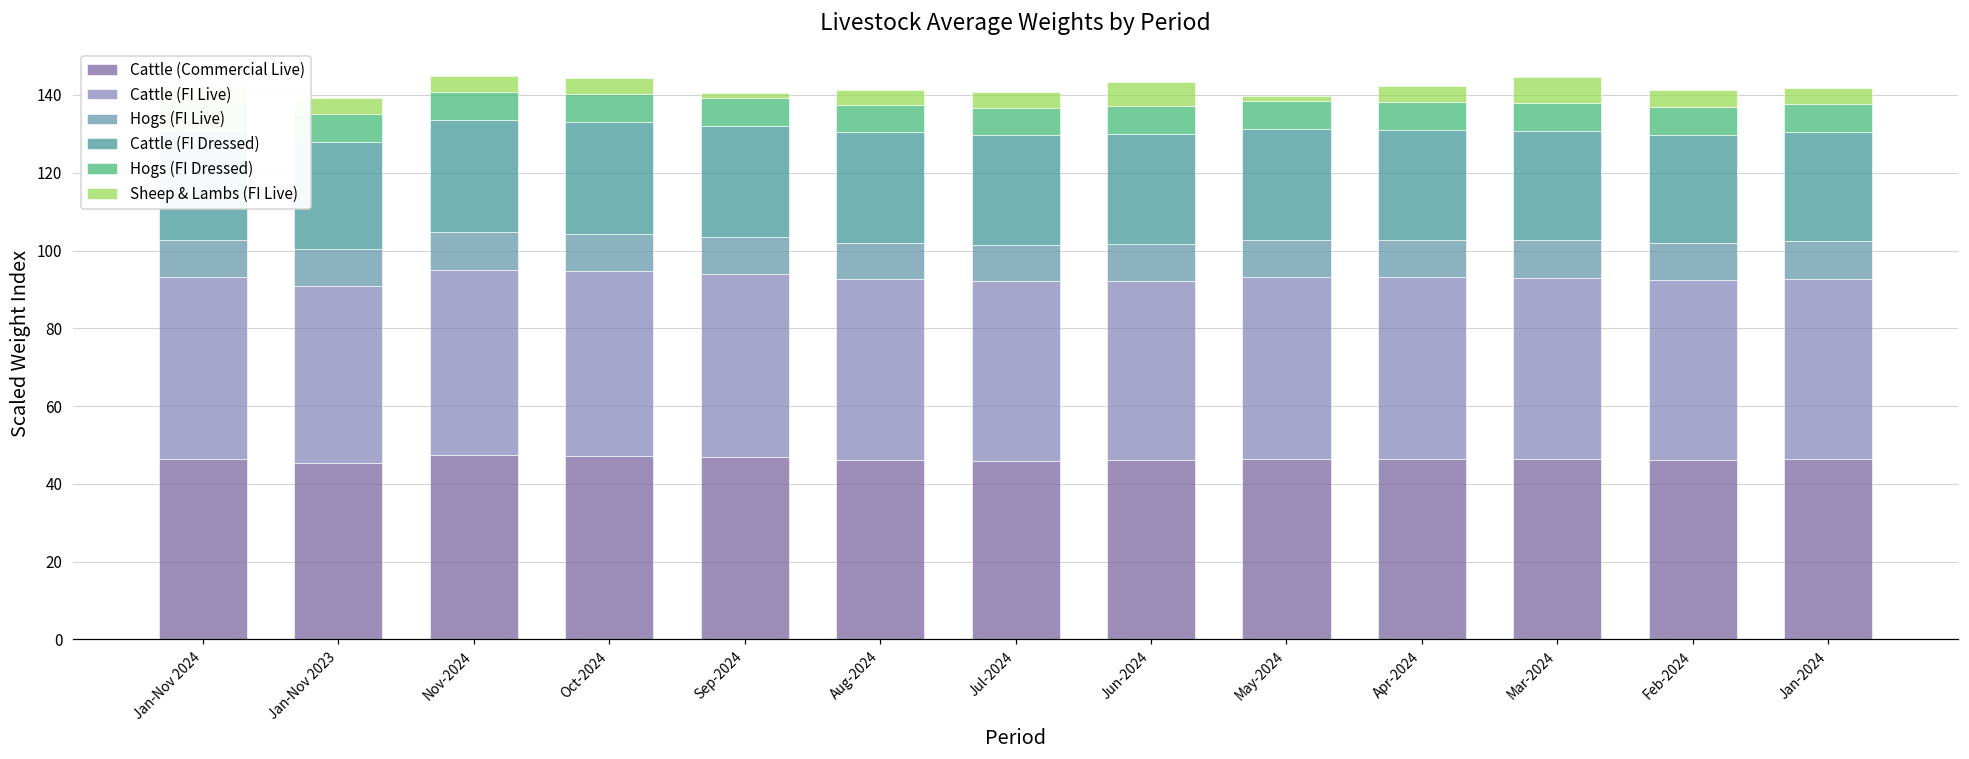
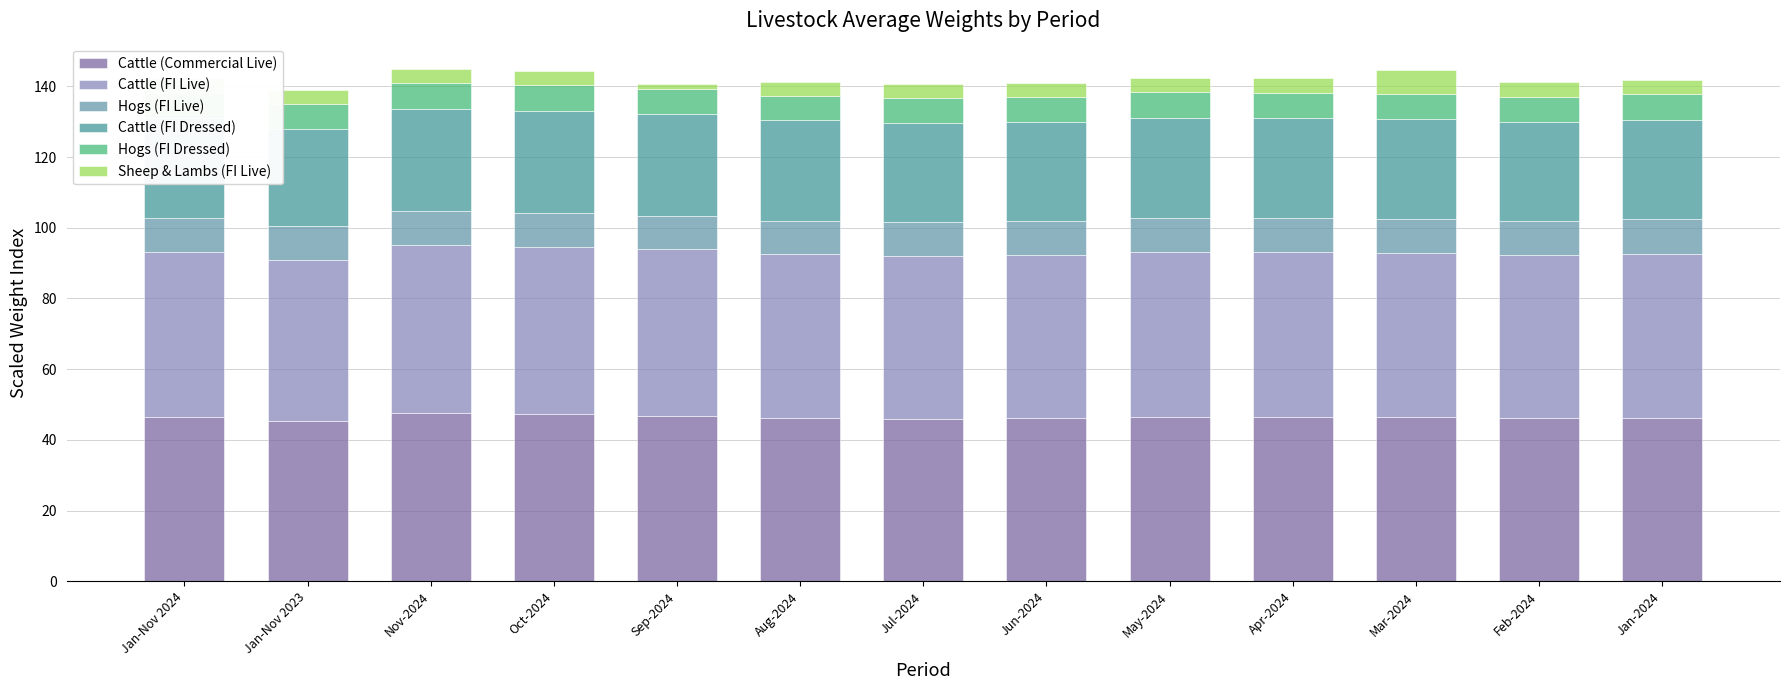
  {
    "Sheep & Lambs (FI Live)": {
      "Jan-Nov 2023": 4,
      "Nov-2024": 4,
      "Oct-2024": 4,
      "Sep-2024": 1,
      "Aug-2024": 4,
      "Jul-2024": 4,
-     "Jun-2024": 6,
-     "May-2024": 1,
+     "Jun-2024": 4,
+     "May-2024": 4,
      "Apr-2024": 4,
      "Mar-2024": 7,
      "Feb-2024": 4,
      "Jan-2024": 4
    }
  }
